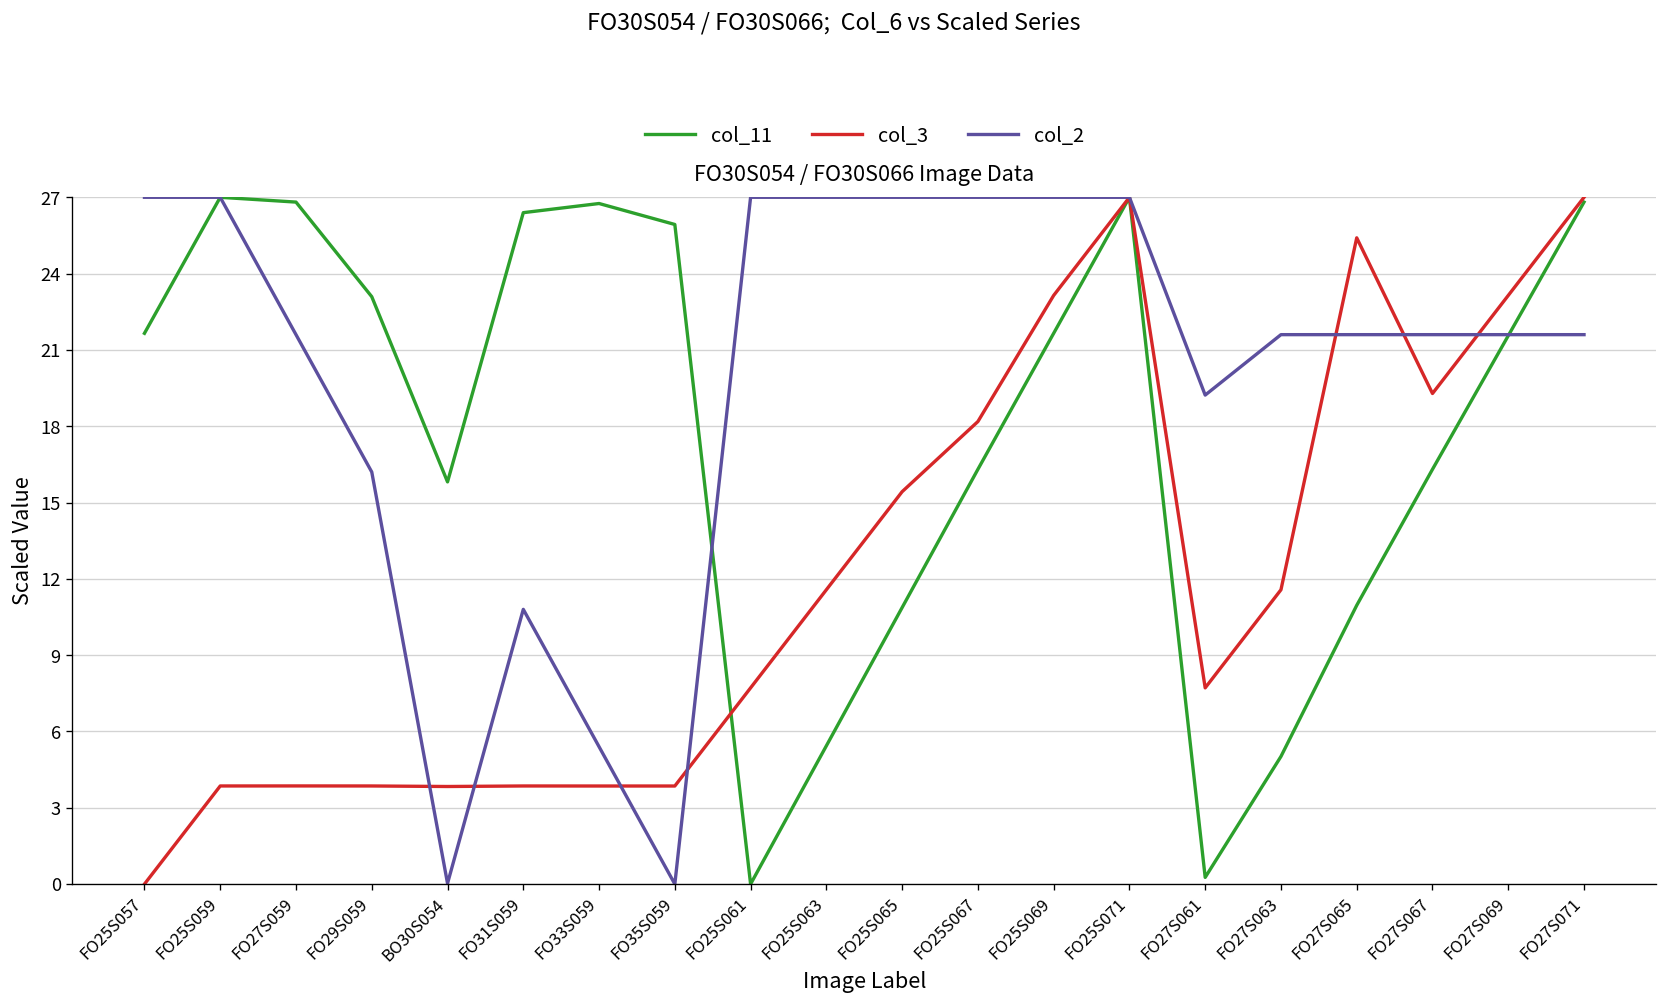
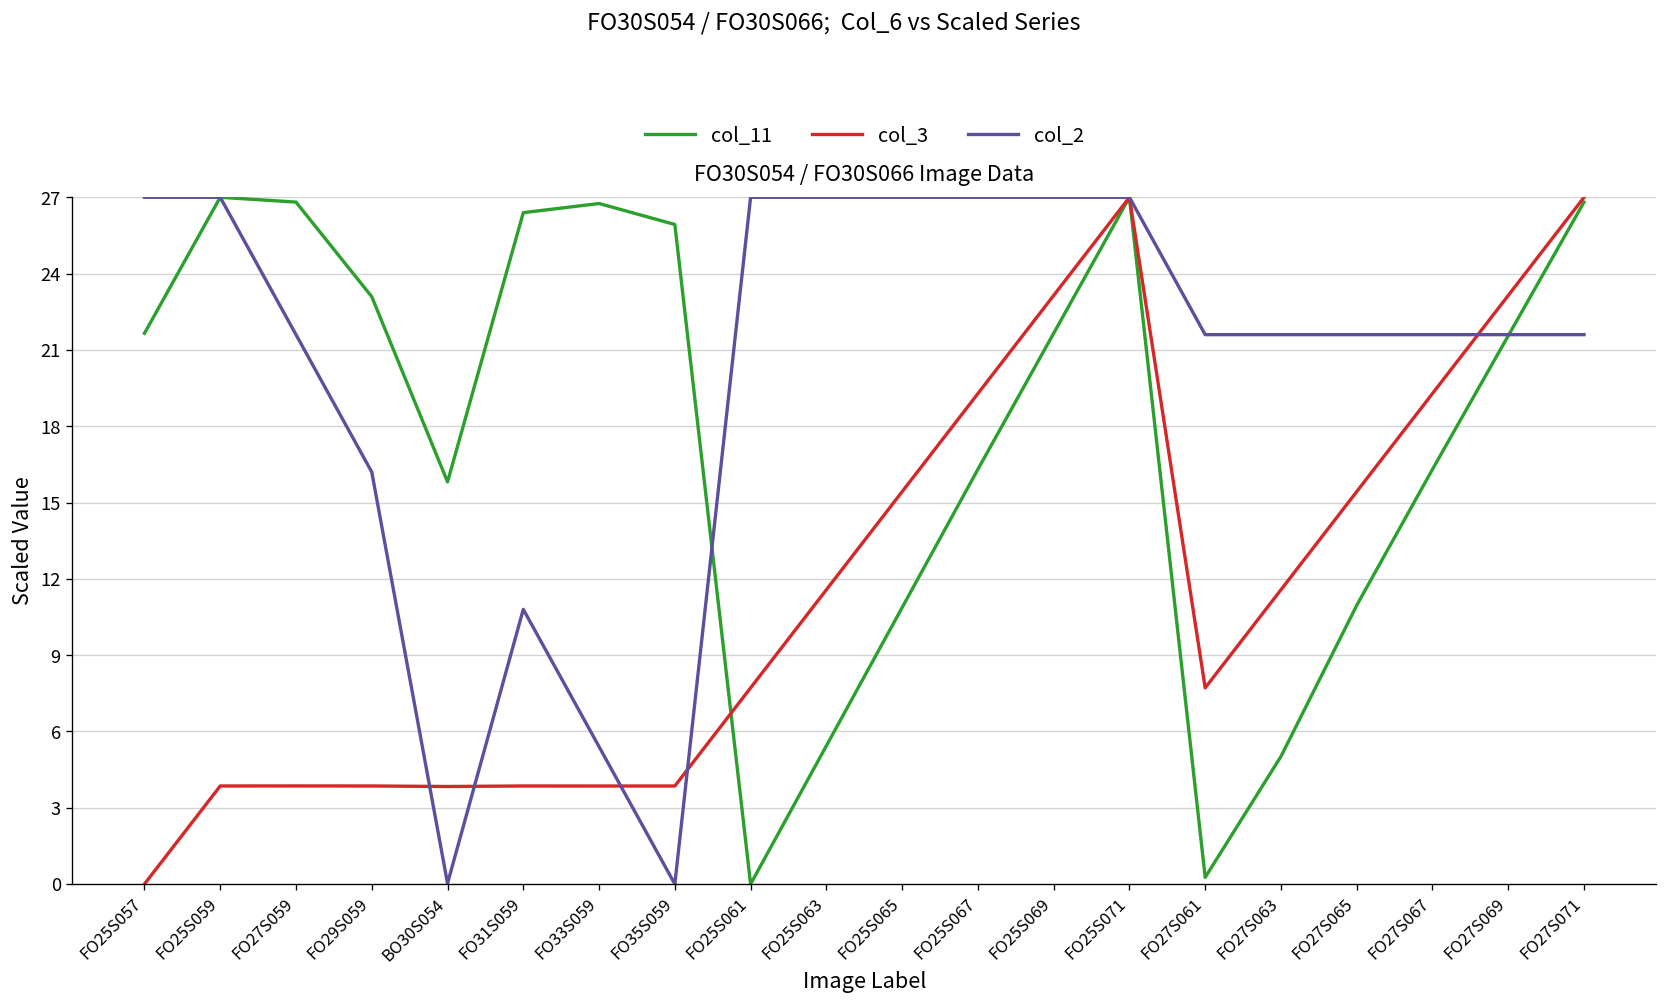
  {
    "col_11": {
      "FO25S057": 21.7,
      "FO27S059": 26.8,
      "FO29S059": 23.1,
      "BO30S054": 15.8,
      "FO31S059": 26.4,
      "FO33S059": 26.8,
      "FO35S059": 25.9,
      "FO25S061": 0.0,
      "FO25S063": 5.4,
      "FO25S065": 10.9,
      "FO25S067": 16.3,
      "FO25S069": 21.7,
      "FO27S061": 0.3,
      "FO27S063": 5.0,
      "FO27S065": 11.0,
      "FO27S067": 16.3,
      "FO27S071": 26.8
    },
    "col_3": {
      "FO25S057": 0.0,
      "FO25S059": 3.9,
      "FO27S059": 3.9,
      "FO29S059": 3.9,
      "BO30S054": 3.8,
      "FO31S059": 3.9,
      "FO33S059": 3.9,
      "FO35S059": 3.9,
      "FO25S061": 7.7,
      "FO25S063": 11.6,
      "FO25S065": 15.4,
-     "FO25S067": 18.2,
+     "FO25S067": 19.3,
      "FO25S069": 23.1,
      "FO27S061": 7.7,
      "FO27S063": 11.6,
-     "FO27S065": 25.4,
+     "FO27S065": 15.4,
      "FO27S067": 19.3,
      "FO27S069": 23.1,
      "FO27S071": 27.0
    },
    "col_2": {
      "FO25S057": 27.0,
      "FO27S059": 21.6,
      "FO29S059": 16.2,
      "BO30S054": 0.0,
      "FO31S059": 10.8,
      "FO33S059": 5.4,
      "FO35S059": 0.0,
      "FO25S061": 27.0,
      "FO25S063": 27.0,
      "FO25S065": 27.0,
      "FO25S067": 27.0,
      "FO25S069": 27.0,
-     "FO27S061": 19.2,
+     "FO27S061": 21.6,
      "FO27S063": 21.6,
      "FO27S065": 21.6,
      "FO27S067": 21.6,
      "FO27S071": 21.6
    }
  }
